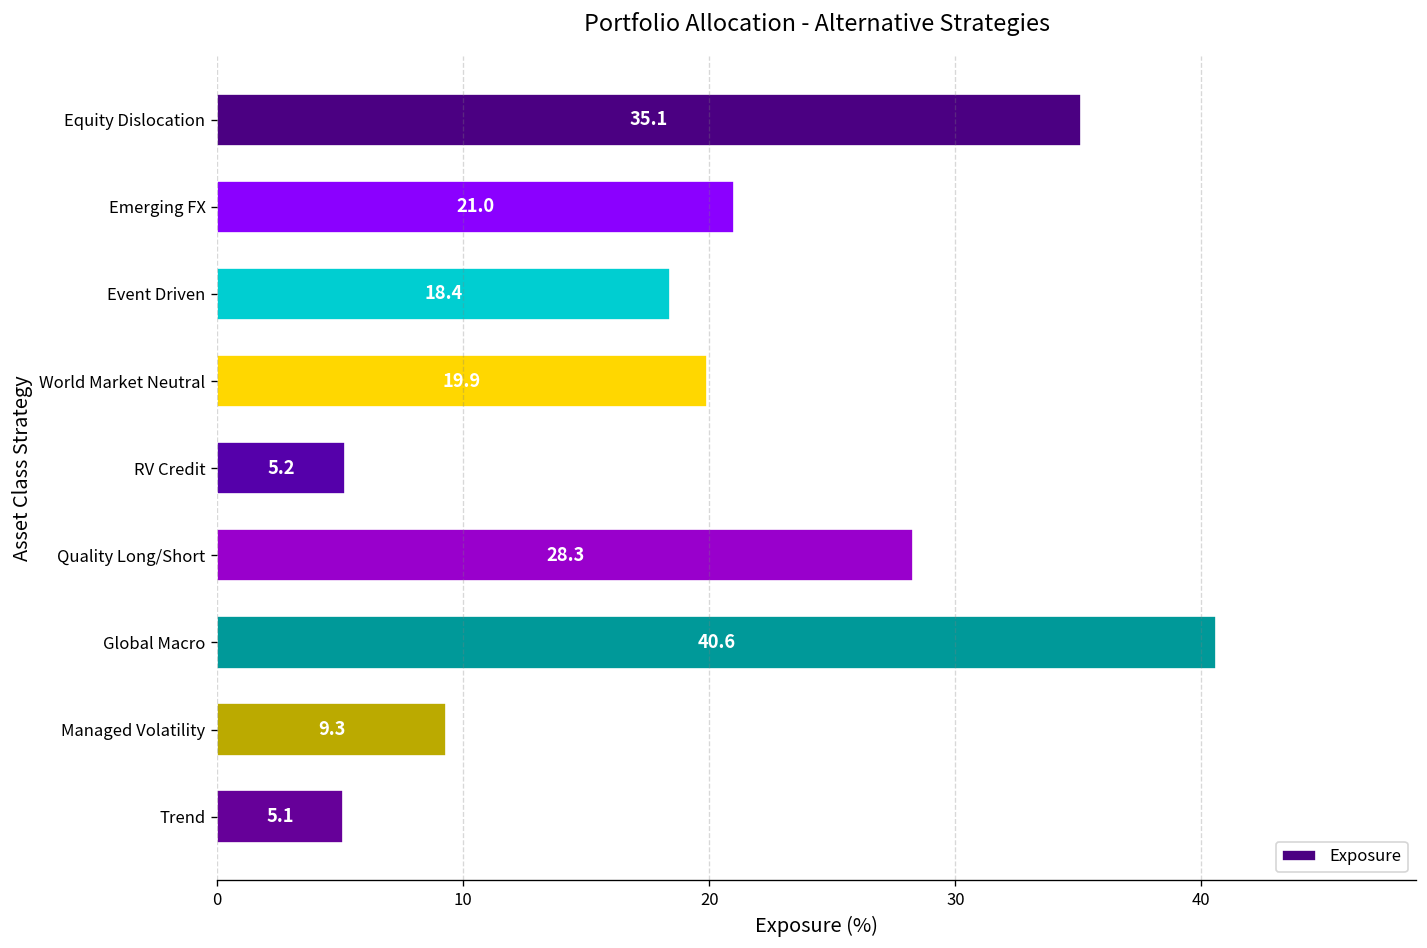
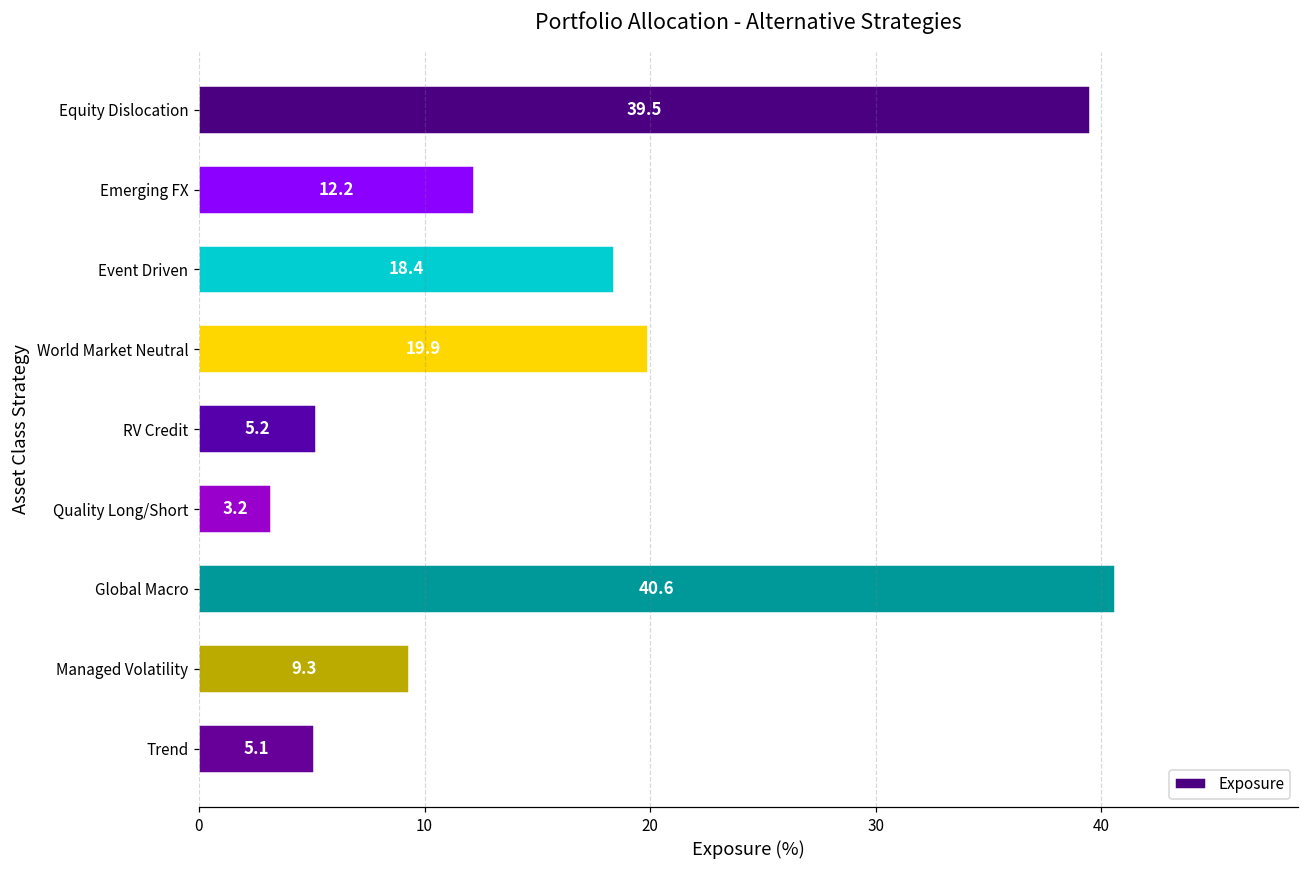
  {
-   "Equity Dislocation": 35.1,
-   "Emerging FX": 21.0,
+   "Equity Dislocation": 39.5,
+   "Emerging FX": 12.2,
    "Event Driven": 18.4,
    "World Market Neutral": 19.9,
    "RV Credit": 5.2,
-   "Quality Long/Short": 28.3,
+   "Quality Long/Short": 3.2,
    "Global Macro": 40.6,
    "Managed Volatility": 9.3,
    "Trend": 5.1
  }
